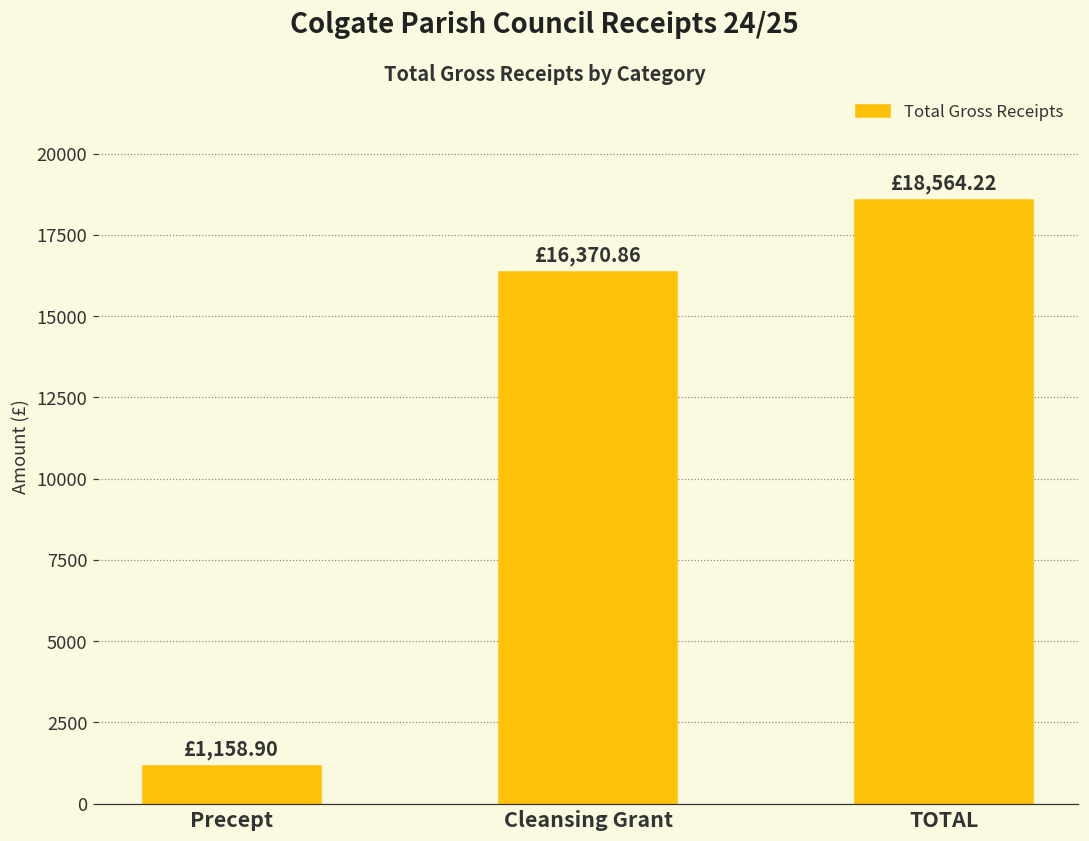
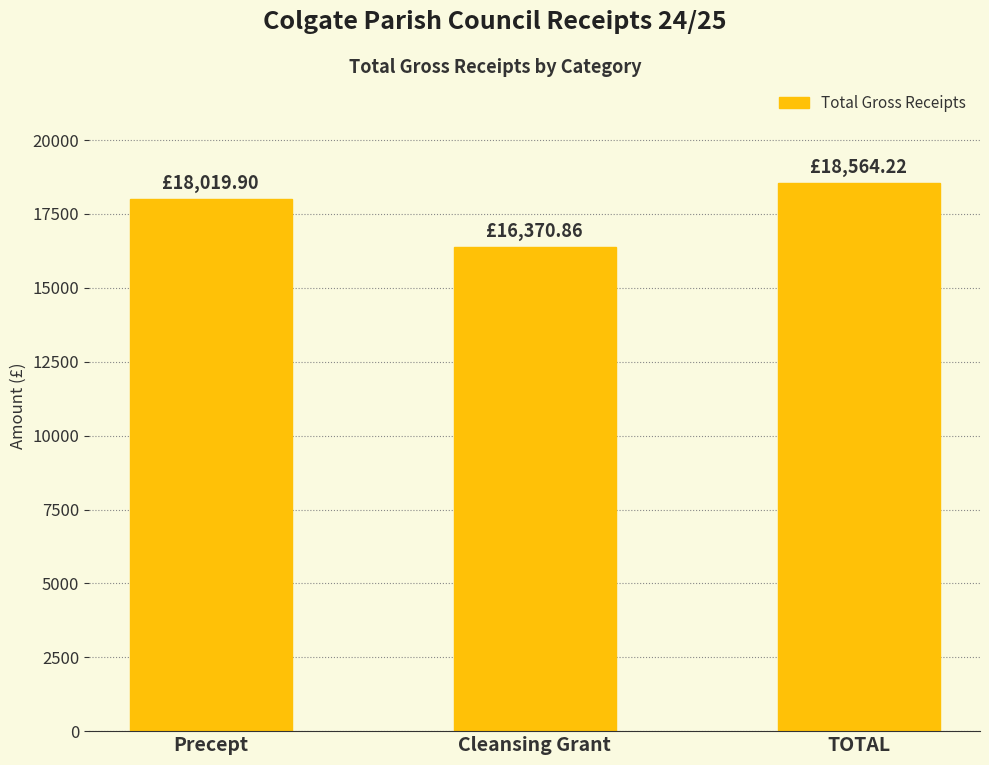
  {
-   "Precept": "£1,158.90",
+   "Precept": "£18,019.90",
    "Cleansing Grant": "£16,370.86",
    "TOTAL": "£18,564.22"
  }
